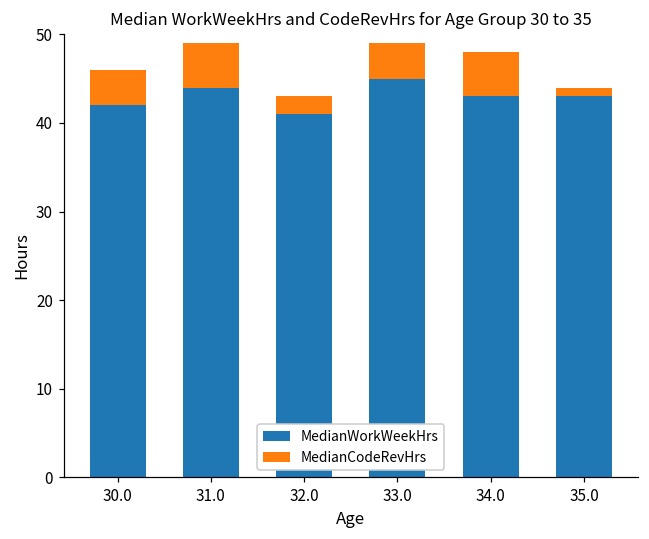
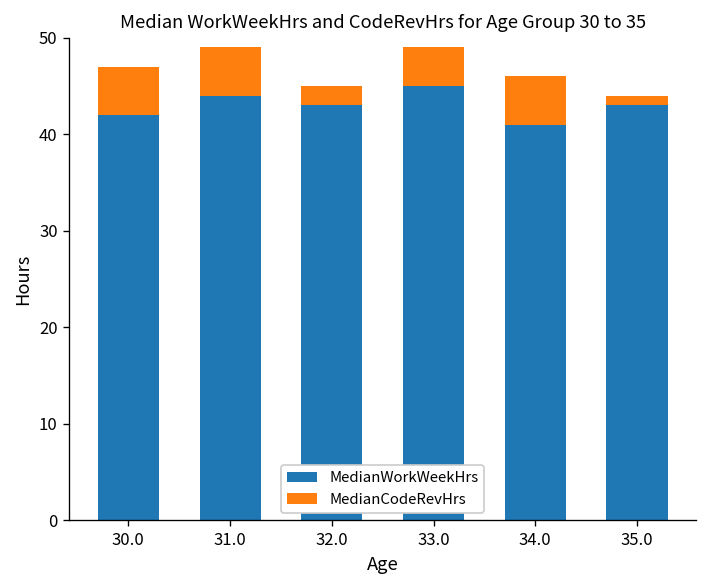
  {
    "MedianWorkWeekHrs": {
      "30.0": 42,
      "31.0": 44,
-     "32.0": 41,
+     "32.0": 43,
      "33.0": 45,
-     "34.0": 43,
+     "34.0": 41,
      "35.0": 43
    },
    "MedianCodeRevHrs": {
-     "30.0": 4,
+     "30.0": 5,
      "31.0": 5,
      "32.0": 2,
      "33.0": 4,
      "34.0": 5,
      "35.0": 1
    }
  }
